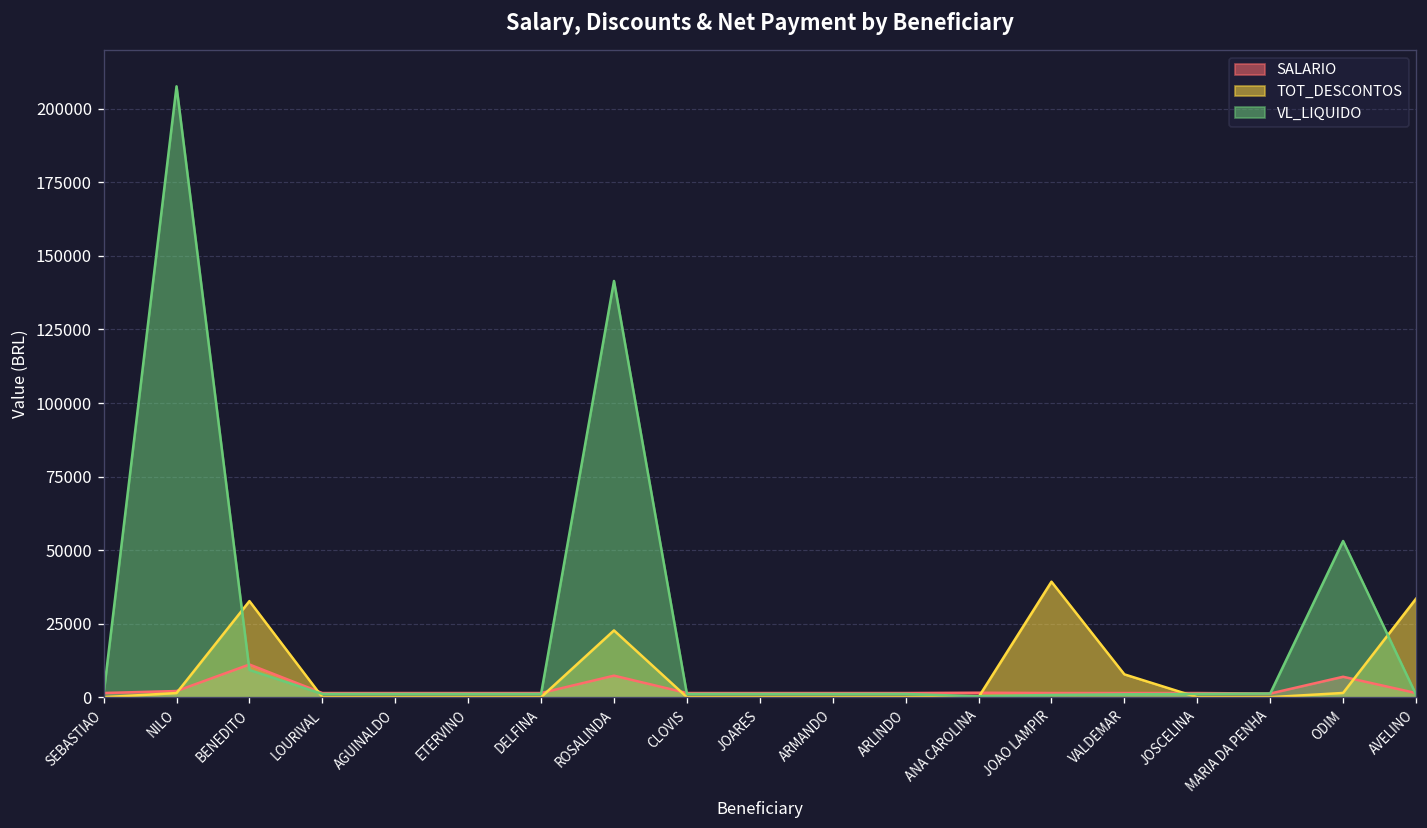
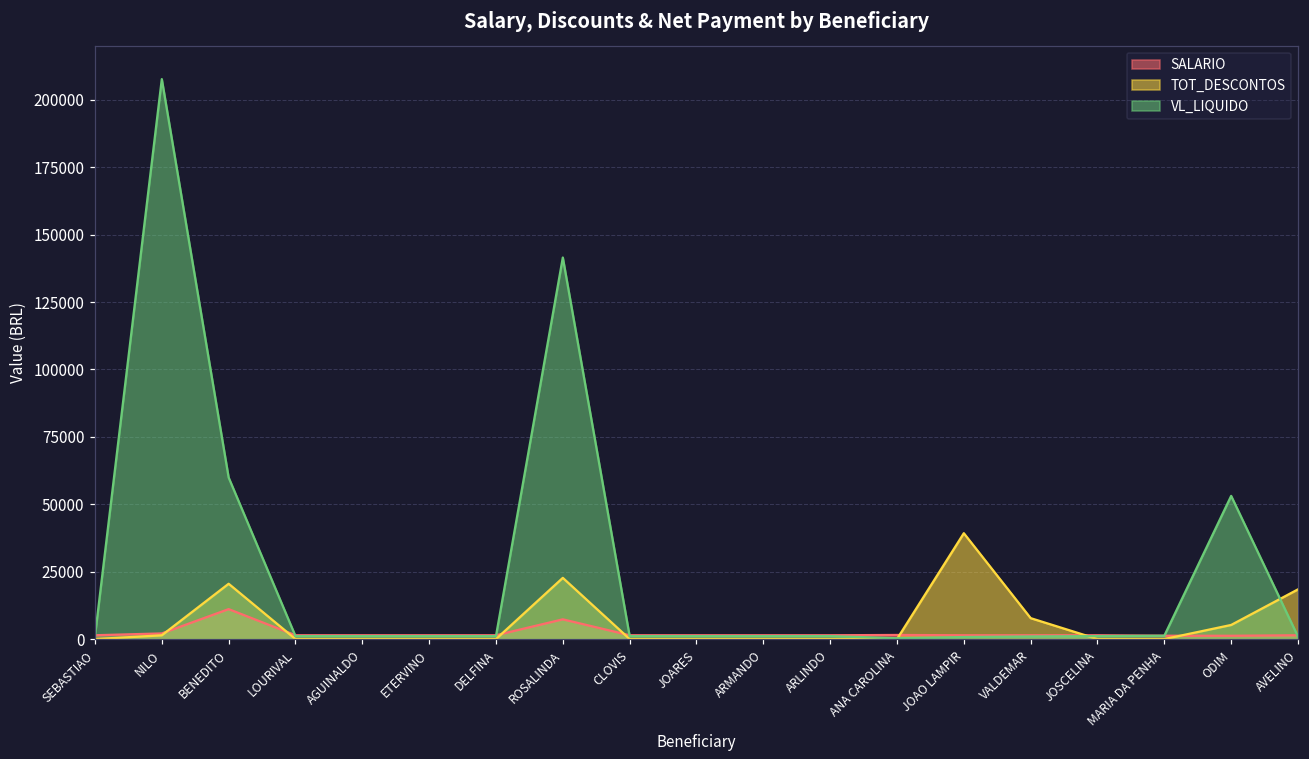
  {
    "SALARIO": {
      "BENEDITO": 11000,
      "ROSALINDA": 7000,
      "ANA CAROLINA": 2000,
-     "ODIM": 7000
+     "ODIM": 1000
    },
    "TOT_DESCONTOS": {
      "SEBASTIAO": 0,
-     "BENEDITO": 33000,
+     "BENEDITO": 21000,
      "LOURIVAL": 0,
      "AGUINALDO": 0,
      "ETERVINO": 0,
      "DELFINA": 0,
      "ROSALINDA": 23000,
      "CLOVIS": 0,
      "JOARES": 0,
      "ARMANDO": 0,
      "ARLINDO": 0,
      "JOAO LAMPIR": 39000,
      "VALDEMAR": 8000,
      "JOSCELINA": 0,
      "MARIA DA PENHA": 0,
-     "ODIM": 1000,
-     "AVELINO": 33000
+     "ODIM": 5000,
+     "AVELINO": 18000
    },
    "VL_LIQUIDO": {
      "NILO": 208000,
-     "BENEDITO": 9000,
+     "BENEDITO": 60000,
      "ROSALINDA": 141000,
      "ODIM": 53000
    }
  }
